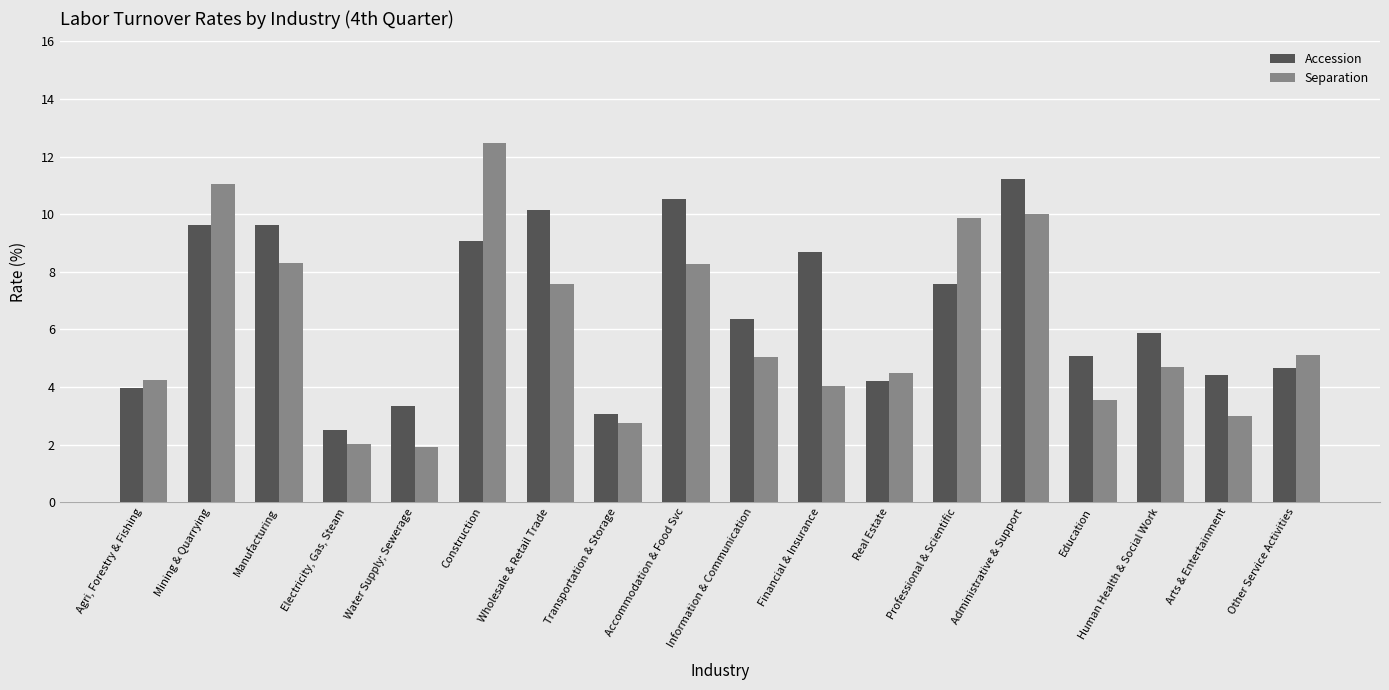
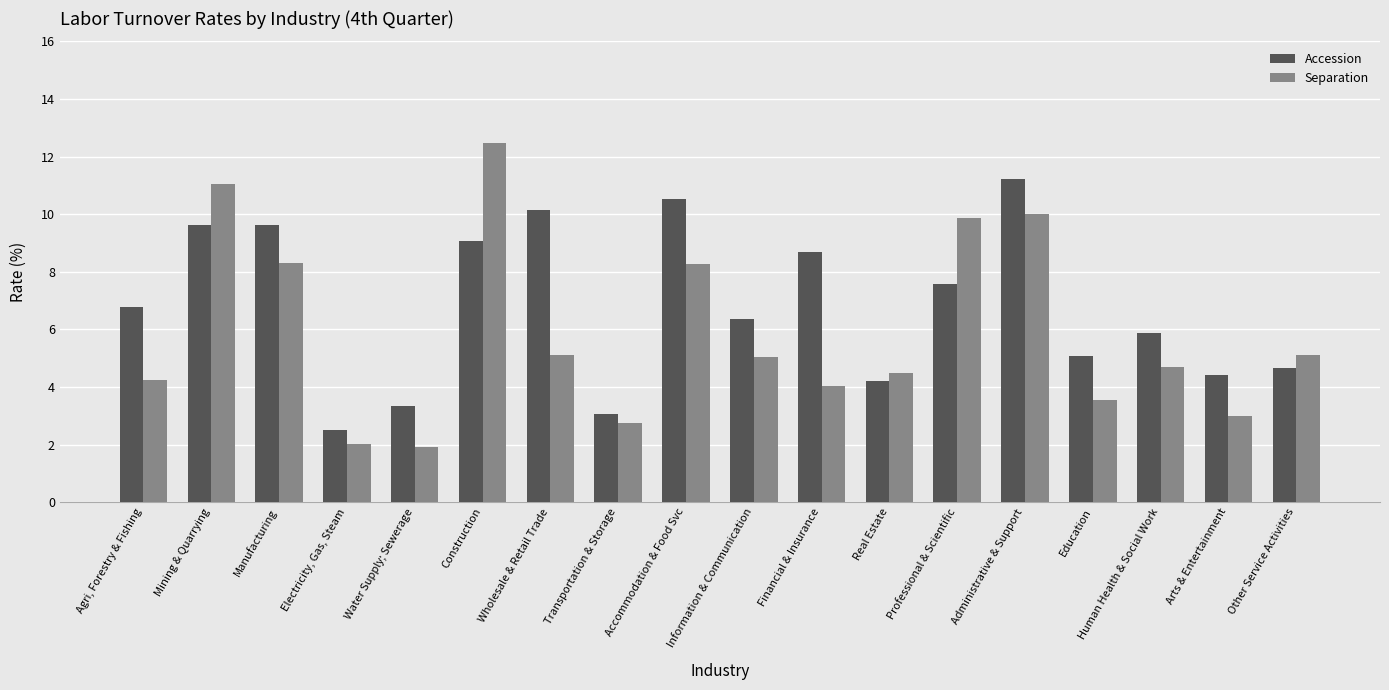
  {
    "Accession": {
-     "Agri, Forestry & Fishing": 3.9,
+     "Agri, Forestry & Fishing": 6.8,
      "Mining & Quarrying": 9.6,
      "Manufacturing": 9.6,
      "Electricity, Gas, Steam": 2.5,
      "Water Supply; Sewerage": 3.4,
      "Construction": 9.1,
      "Wholesale & Retail Trade": 10.2,
      "Transportation & Storage": 3.1,
      "Accommodation & Food Svc": 10.5,
      "Information & Communication": 6.4,
      "Financial & Insurance": 8.7,
      "Real Estate": 4.2,
      "Professional & Scientific": 7.6,
      "Administrative & Support": 11.2,
      "Education": 5.1,
      "Human Health & Social Work": 5.9,
      "Arts & Entertainment": 4.4,
      "Other Service Activities": 4.6
    },
    "Separation": {
      "Agri, Forestry & Fishing": 4.2,
      "Mining & Quarrying": 11.1,
      "Manufacturing": 8.3,
      "Electricity, Gas, Steam": 2.0,
      "Water Supply; Sewerage": 1.9,
      "Construction": 12.5,
-     "Wholesale & Retail Trade": 7.6,
+     "Wholesale & Retail Trade": 5.1,
      "Transportation & Storage": 2.7,
      "Accommodation & Food Svc": 8.3,
      "Information & Communication": 5.0,
      "Financial & Insurance": 4.0,
      "Real Estate": 4.5,
      "Professional & Scientific": 9.9,
      "Administrative & Support": 10.0,
      "Education": 3.5,
      "Human Health & Social Work": 4.7,
      "Arts & Entertainment": 3.0,
      "Other Service Activities": 5.1
    }
  }
